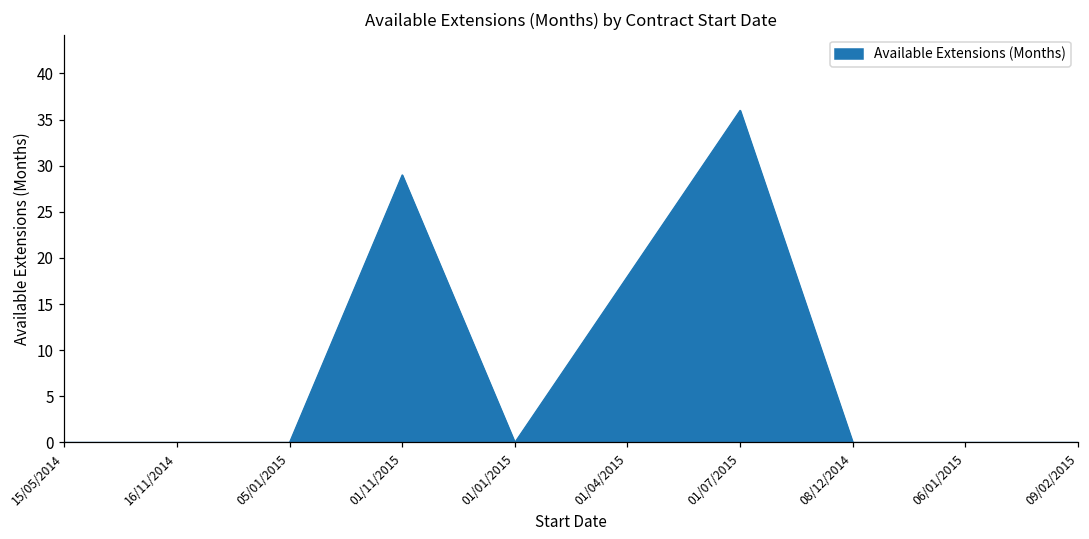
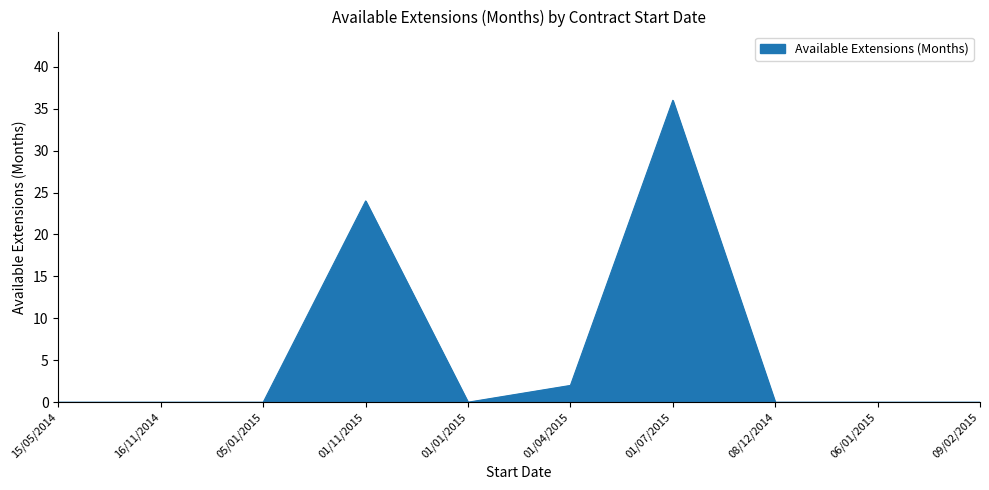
  {
    "15/05/2014": 0,
    "16/11/2014": 0,
    "05/01/2015": 0,
-   "01/11/2015": 29,
+   "01/11/2015": 24,
    "01/01/2015": 0,
-   "01/04/2015": 18,
+   "01/04/2015": 2,
    "01/07/2015": 36,
    "08/12/2014": 0,
    "06/01/2015": 0,
    "09/02/2015": 0
  }
